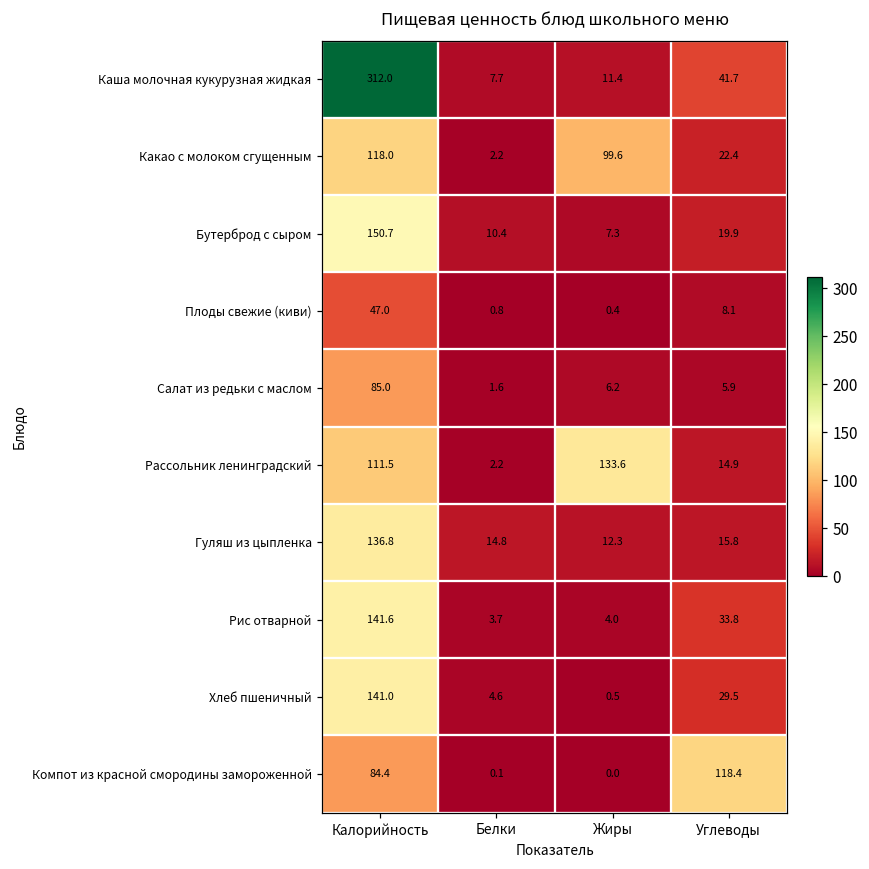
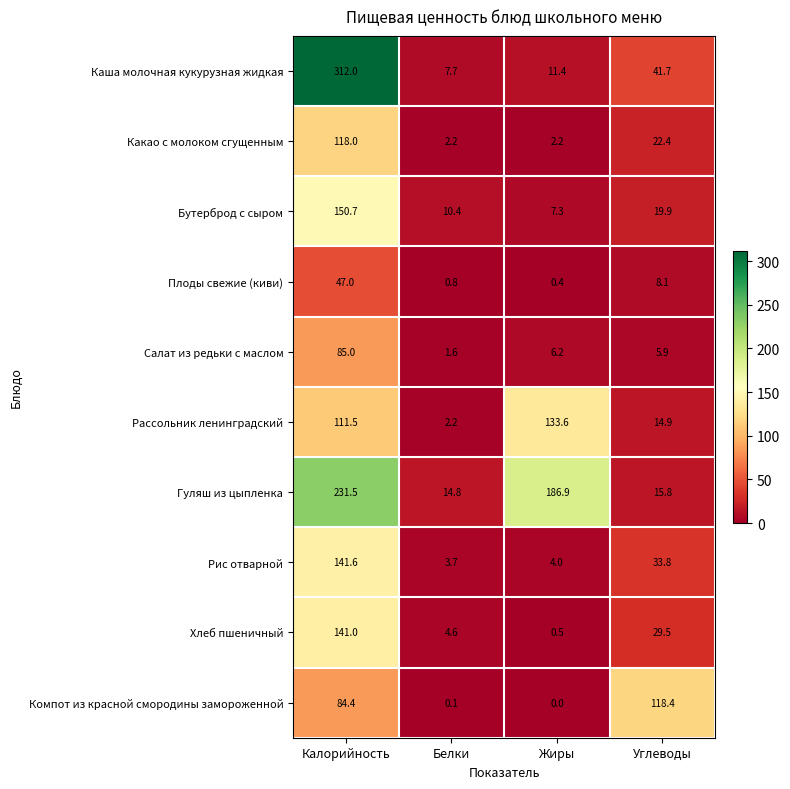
  {
    "Каша молочная кукурузная жидкая": {
      "Калорийность": 312.0,
      "Белки": 7.7,
      "Жиры": 11.4,
      "Углеводы": 41.7
    },
    "Какао с молоком сгущенным": {
      "Калорийность": 118.0,
      "Белки": 2.2,
-     "Жиры": 99.6,
+     "Жиры": 2.2,
      "Углеводы": 22.4
    },
    "Бутерброд с сыром": {
      "Калорийность": 150.7,
      "Белки": 10.4,
      "Жиры": 7.3,
      "Углеводы": 19.9
    },
    "Плоды свежие (киви)": {
      "Калорийность": 47.0,
      "Белки": 0.8,
      "Жиры": 0.4,
      "Углеводы": 8.1
    },
    "Салат из редьки с маслом": {
      "Калорийность": 85.0,
      "Белки": 1.6,
      "Жиры": 6.2,
      "Углеводы": 5.9
    },
    "Рассольник ленинградский": {
      "Калорийность": 111.5,
      "Белки": 2.2,
      "Жиры": 133.6,
      "Углеводы": 14.9
    },
    "Гуляш из цыпленка": {
-     "Калорийность": 136.8,
+     "Калорийность": 231.5,
      "Белки": 14.8,
-     "Жиры": 12.3,
+     "Жиры": 186.9,
      "Углеводы": 15.8
    },
    "Рис отварной": {
      "Калорийность": 141.6,
      "Белки": 3.7,
      "Жиры": 4.0,
      "Углеводы": 33.8
    },
    "Хлеб пшеничный": {
      "Калорийность": 141.0,
      "Белки": 4.6,
      "Жиры": 0.5,
      "Углеводы": 29.5
    },
    "Компот из красной смородины замороженной": {
      "Калорийность": 84.4,
      "Белки": 0.1,
      "Жиры": 0.0,
      "Углеводы": 118.4
    }
  }
